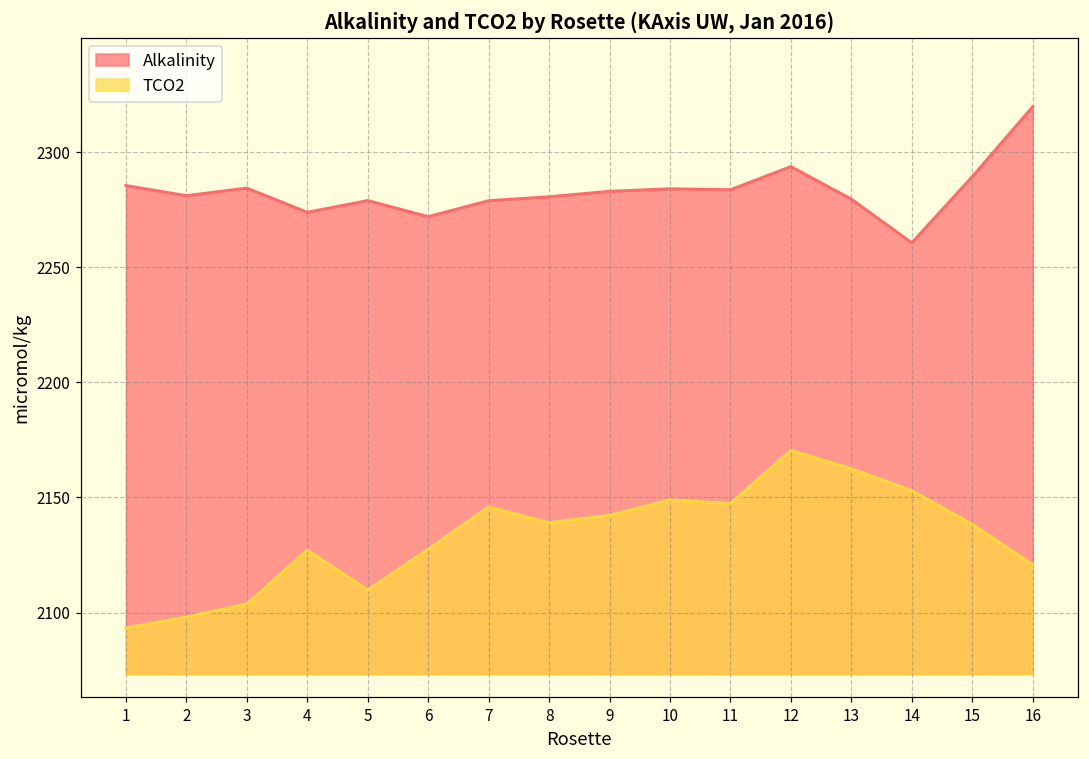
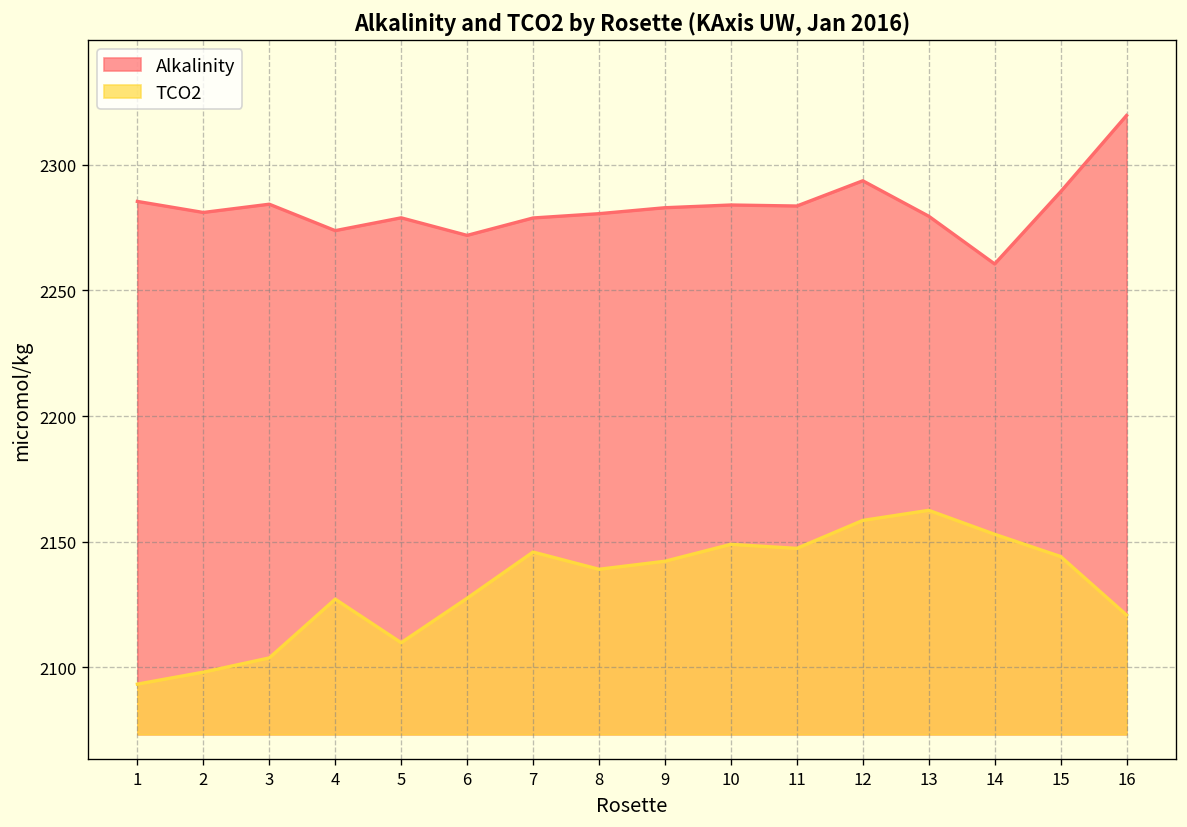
  {
    "Alkalinity": {
      "1": 2285,
      "2": 2281,
      "3": 2284,
      "4": 2274,
      "5": 2279,
      "6": 2272,
      "7": 2279,
      "8": 2281,
      "9": 2283,
      "10": 2284,
      "11": 2284,
      "12": 2294,
      "13": 2280,
      "14": 2261,
      "15": 2289,
      "16": 2320
    },
    "TCO2": {
      "1": 2093,
      "2": 2098,
      "3": 2104,
      "4": 2127,
      "5": 2110,
      "6": 2127,
      "7": 2146,
      "8": 2139,
      "9": 2142,
      "10": 2149,
      "11": 2147,
-     "12": 2170,
+     "12": 2158,
      "13": 2162,
      "14": 2153,
-     "15": 2138,
+     "15": 2144,
      "16": 2121
    }
  }
